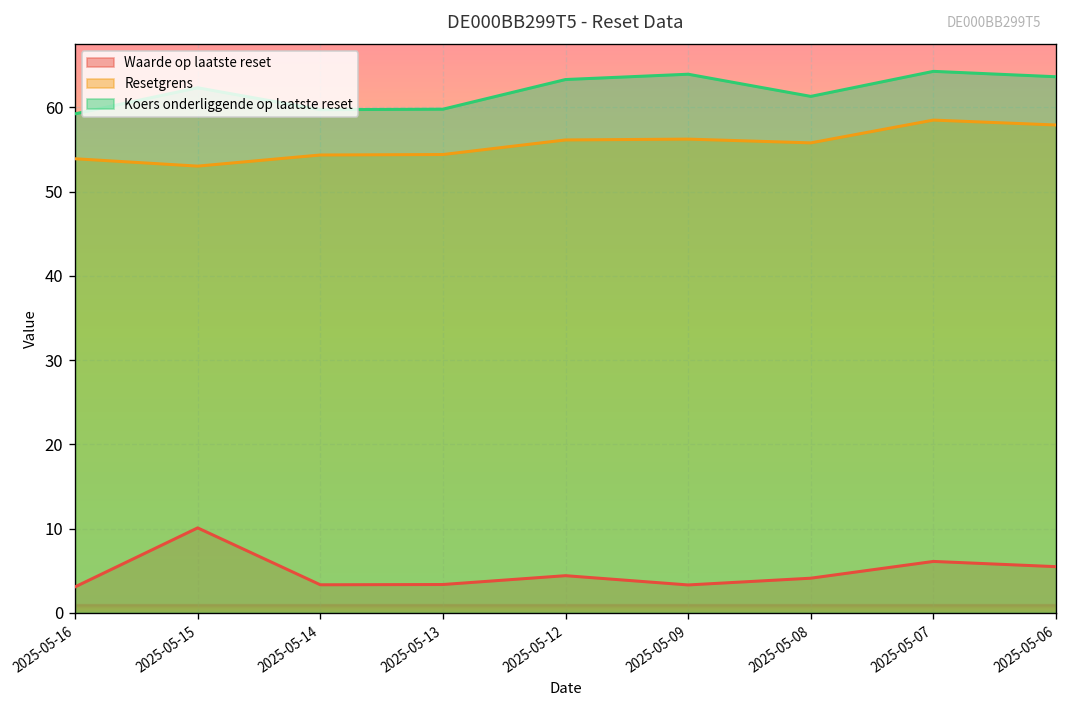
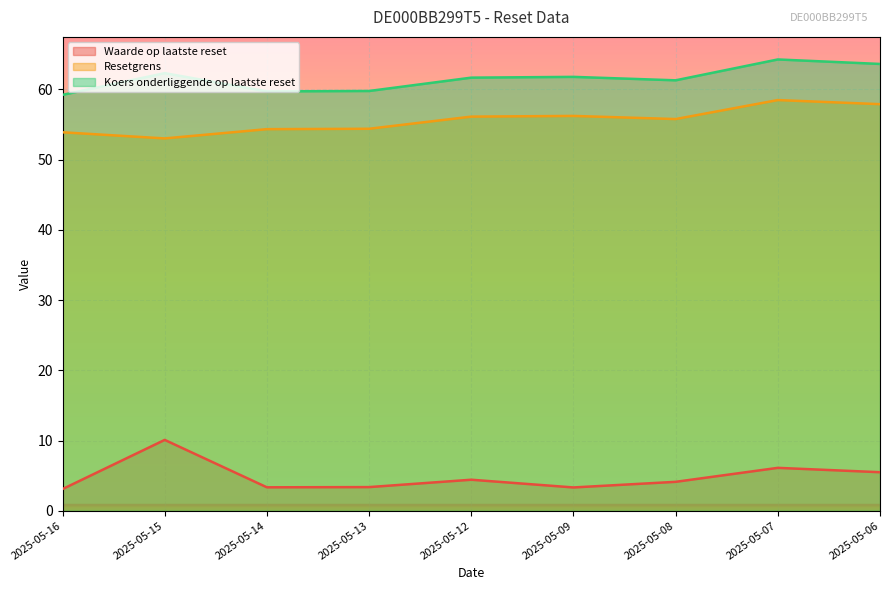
  {
    "Waarde op laatste reset": {
      "2025-05-16": 3,
      "2025-05-15": 10,
      "2025-05-14": 3,
      "2025-05-13": 3,
      "2025-05-12": 4,
      "2025-05-09": 3,
      "2025-05-08": 4,
      "2025-05-07": 6,
      "2025-05-06": 5
    },
    "Resetgrens": {
      "2025-05-16": 54,
      "2025-05-15": 53,
      "2025-05-14": 54,
      "2025-05-13": 54,
      "2025-05-12": 56,
      "2025-05-09": 56,
      "2025-05-08": 56,
      "2025-05-07": 58,
      "2025-05-06": 58
    },
    "Koers onderliggende op laatste reset": {
      "2025-05-16": 59,
      "2025-05-13": 60,
-     "2025-05-12": 63,
-     "2025-05-09": 64,
+     "2025-05-12": 62,
+     "2025-05-09": 62,
      "2025-05-08": 61,
      "2025-05-07": 64,
      "2025-05-06": 64
    }
  }
